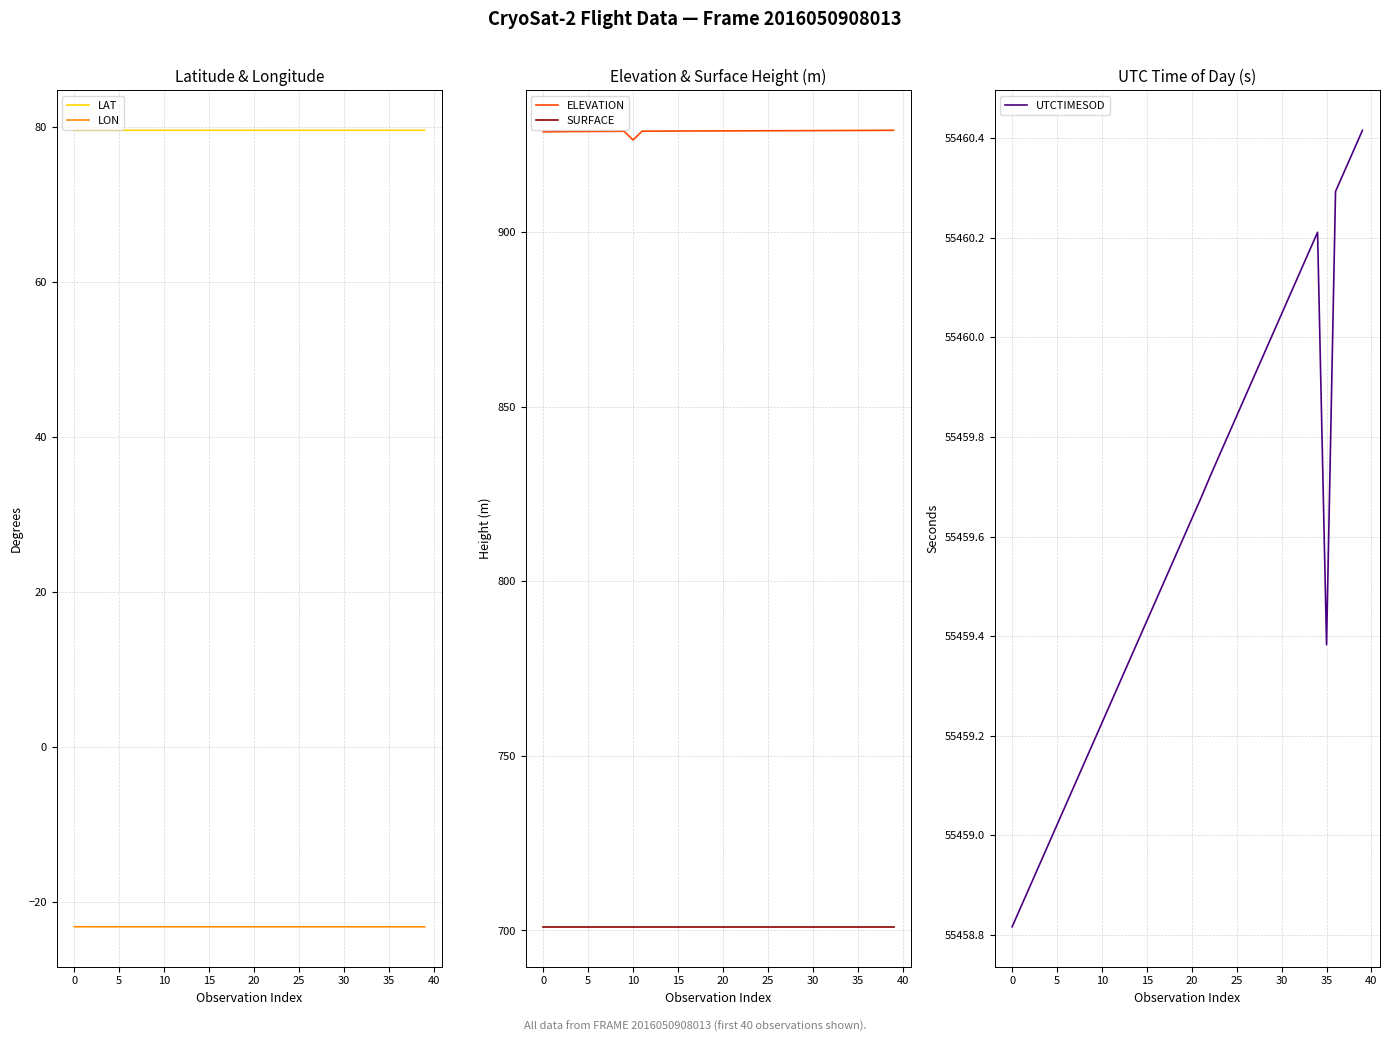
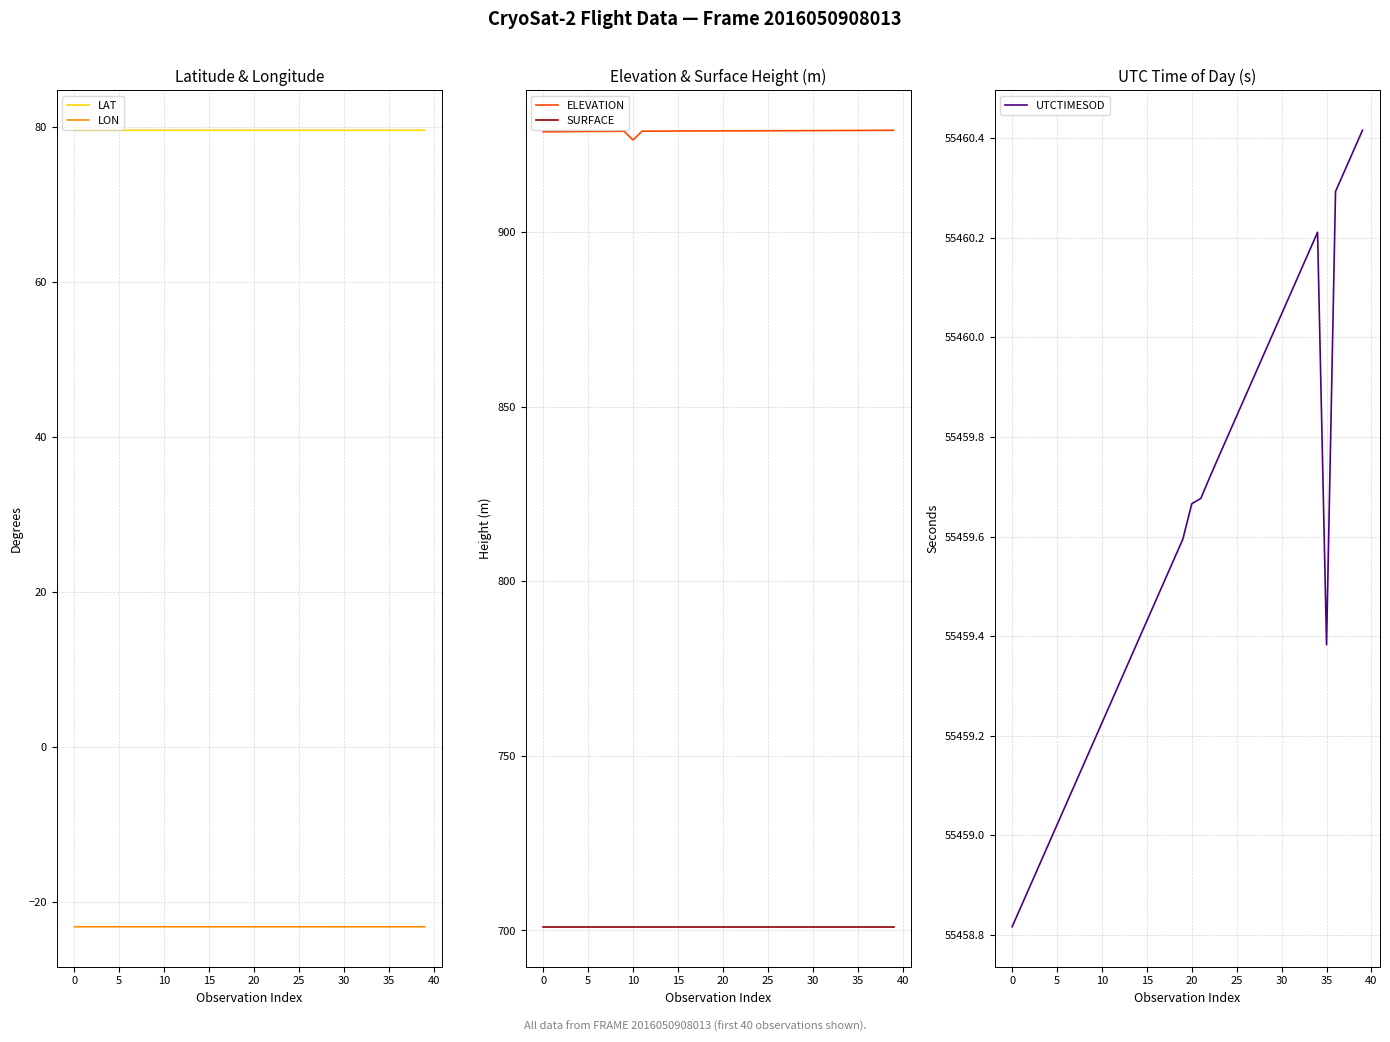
  {
    "Latitude & Longitude": {
      "LAT": {
        "10": 80,
        "15": 80,
        "20": 80,
        "25": 80,
        "30": 80,
        "35": 80
      },
      "LON": {
        "0": -23,
        "5": -23,
        "10": -23,
        "15": -23,
        "20": -23,
        "25": -23,
        "30": -23,
        "35": -23
      }
    },
    "Elevation & Surface Height (m)": {
      "ELEVATION": {
        "0": 929,
        "5": 929,
        "10": 926,
        "15": 929,
        "20": 929,
        "25": 929,
        "30": 929,
        "35": 929
      },
      "SURFACE": {
        "0": 701,
        "5": 701,
        "10": 701,
        "15": 701,
        "20": 701,
        "25": 701,
        "30": 701,
        "35": 701
      }
    },
    "UTC Time of Day (s)": {
      "0": 55458.82,
      "5": 55459.02,
      "10": 55459.23,
      "15": 55459.43,
-     "20": 55459.64,
+     "20": 55459.67,
      "25": 55459.84,
      "30": 55460.05,
      "35": 55459.38
    }
  }
